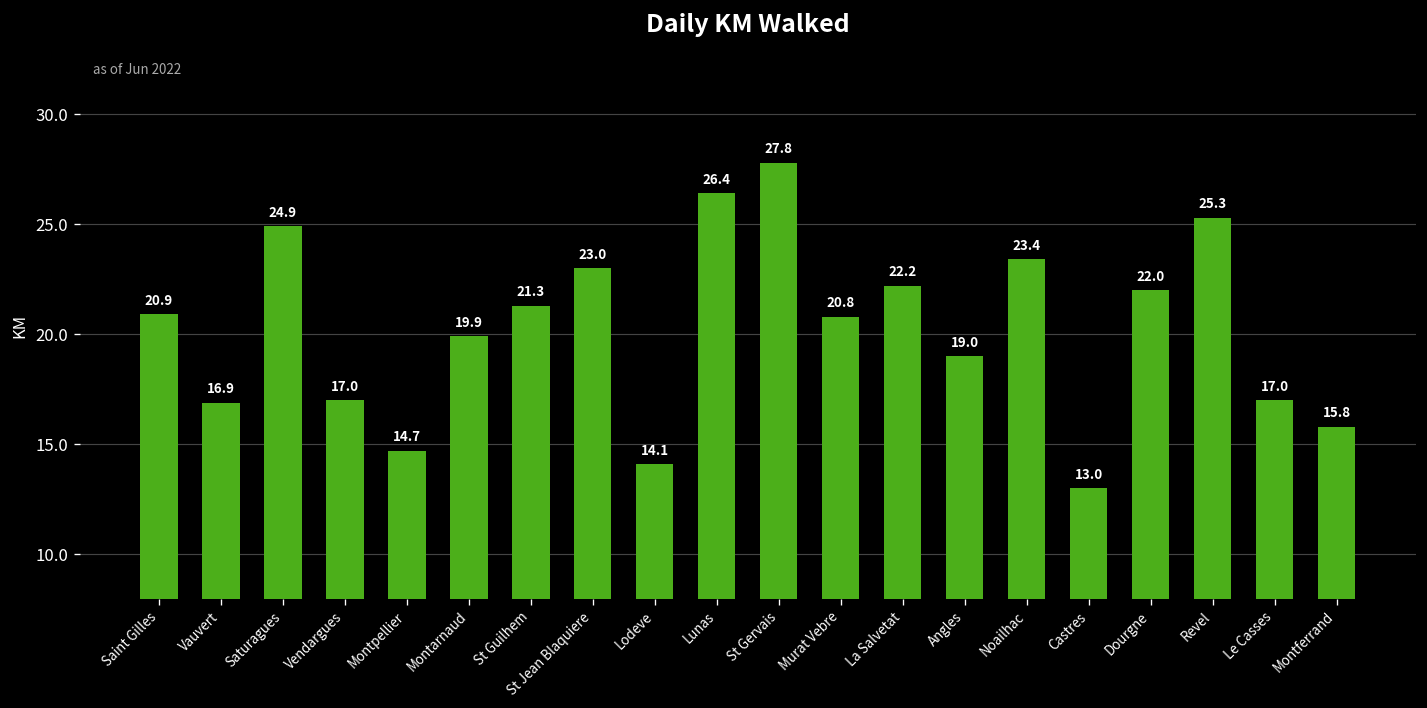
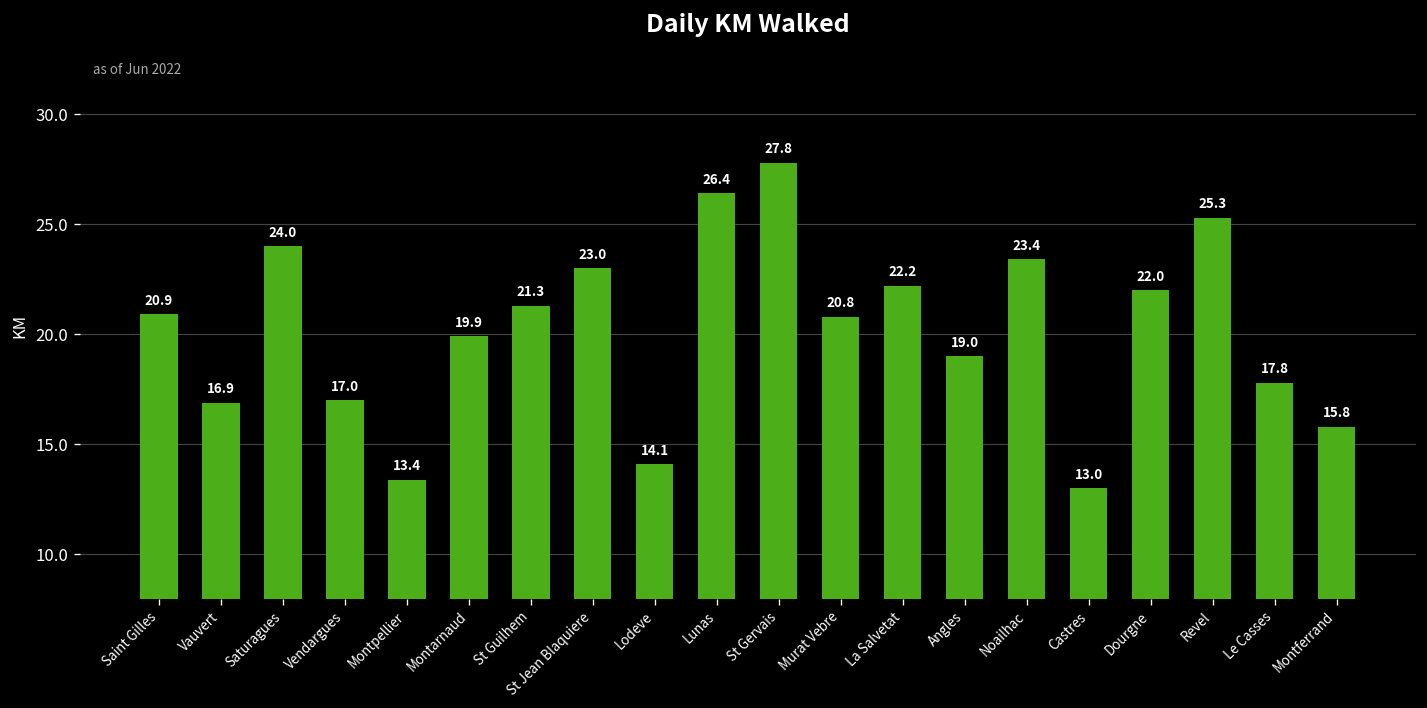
  {
    "Saint Gilles": 20.9,
    "Vauvert": 16.9,
-   "Saturagues": 24.9,
+   "Saturagues": 24.0,
    "Vendargues": 17.0,
-   "Montpellier": 14.7,
+   "Montpellier": 13.4,
    "Montarnaud": 19.9,
    "St Guilhem": 21.3,
    "St Jean Blaquiere": 23.0,
    "Lodeve": 14.1,
    "Lunas": 26.4,
    "St Gervais": 27.8,
    "Murat Vebre": 20.8,
    "La Salvetat": 22.2,
    "Angles": 19.0,
    "Noailhac": 23.4,
    "Castres": 13.0,
    "Dourgne": 22.0,
    "Revel": 25.3,
-   "Le Casses": 17.0,
+   "Le Casses": 17.8,
    "Montferrand": 15.8
  }
